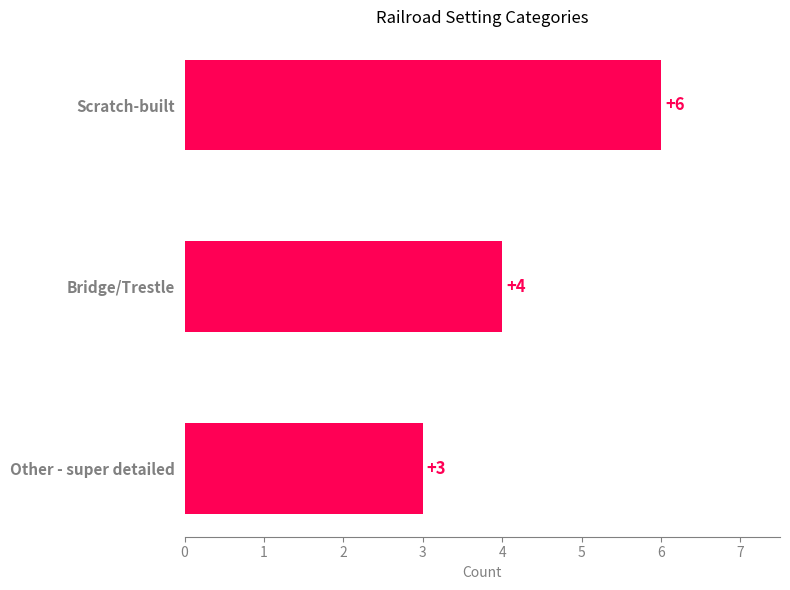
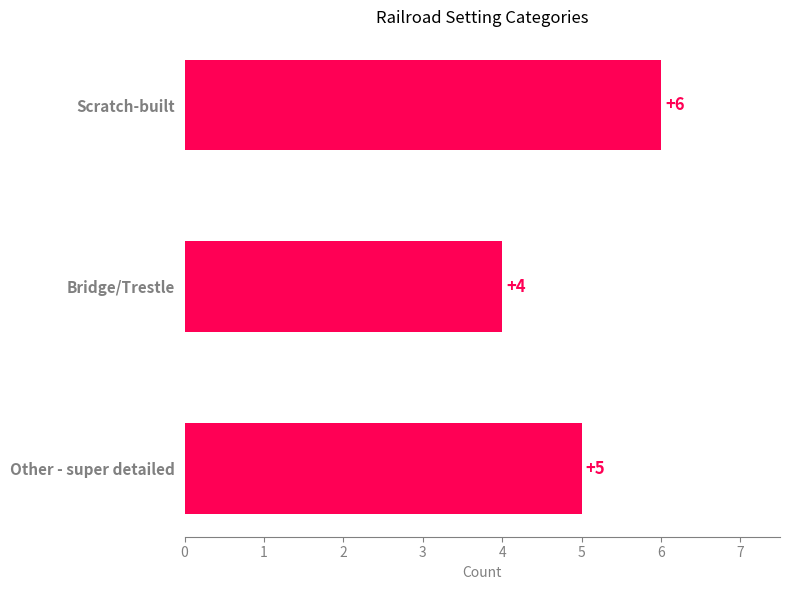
  {
    "Scratch-built": "+6",
    "Bridge/Trestle": "+4",
-   "Other - super detailed": "+3"
+   "Other - super detailed": "+5"
  }
